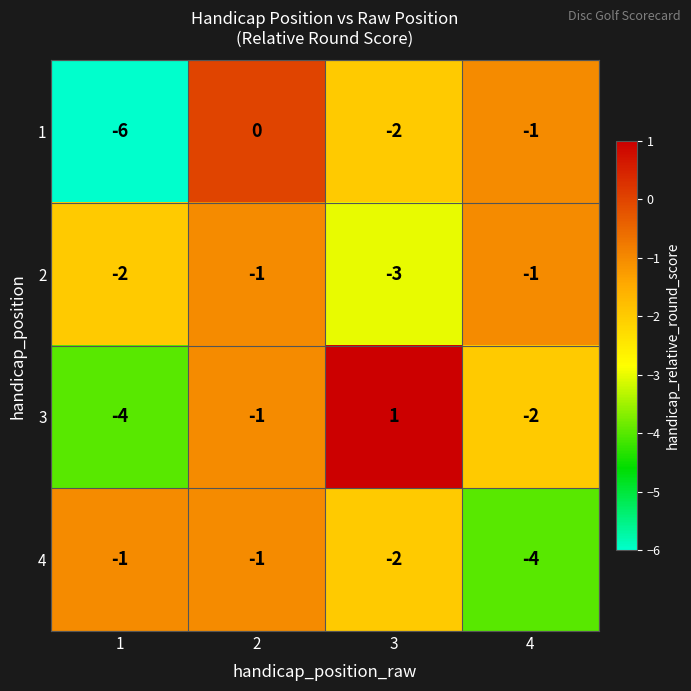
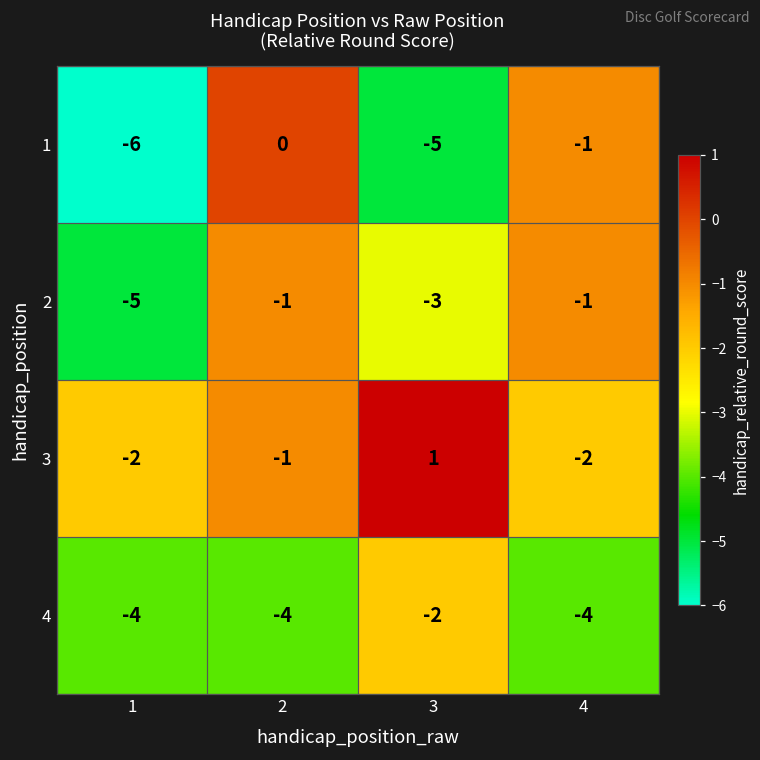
  {
    "1": {
      "1": -6,
      "2": 0,
-     "3": -2,
+     "3": -5,
      "4": -1
    },
    "2": {
-     "1": -2,
+     "1": -5,
      "2": -1,
      "3": -3,
      "4": -1
    },
    "3": {
-     "1": -4,
+     "1": -2,
      "2": -1,
      "3": 1,
      "4": -2
    },
    "4": {
-     "1": -1,
-     "2": -1,
+     "1": -4,
+     "2": -4,
      "3": -2,
      "4": -4
    }
  }
